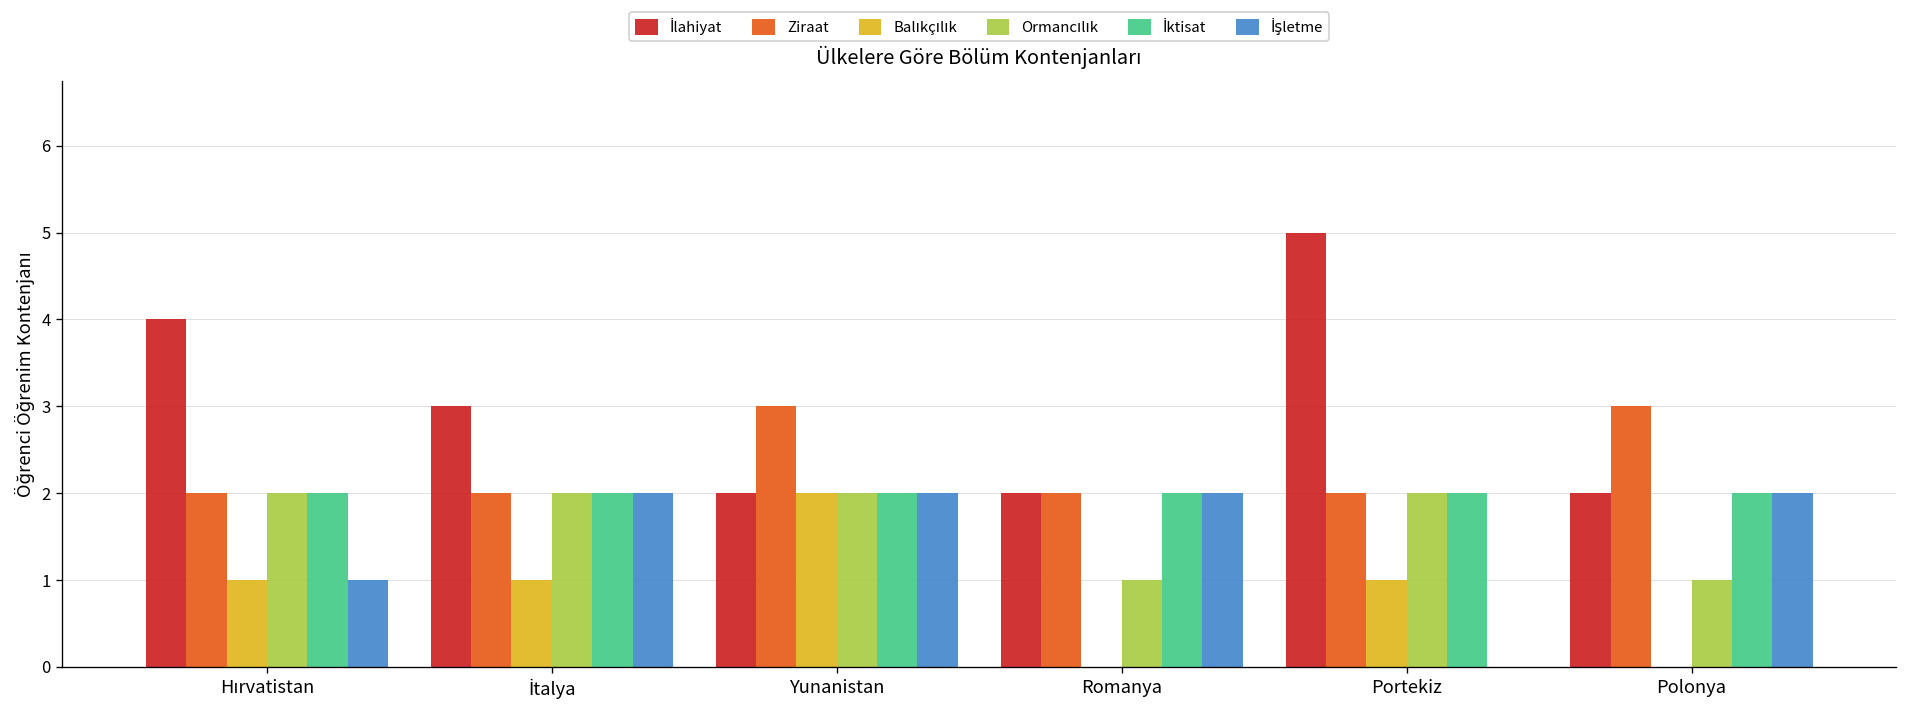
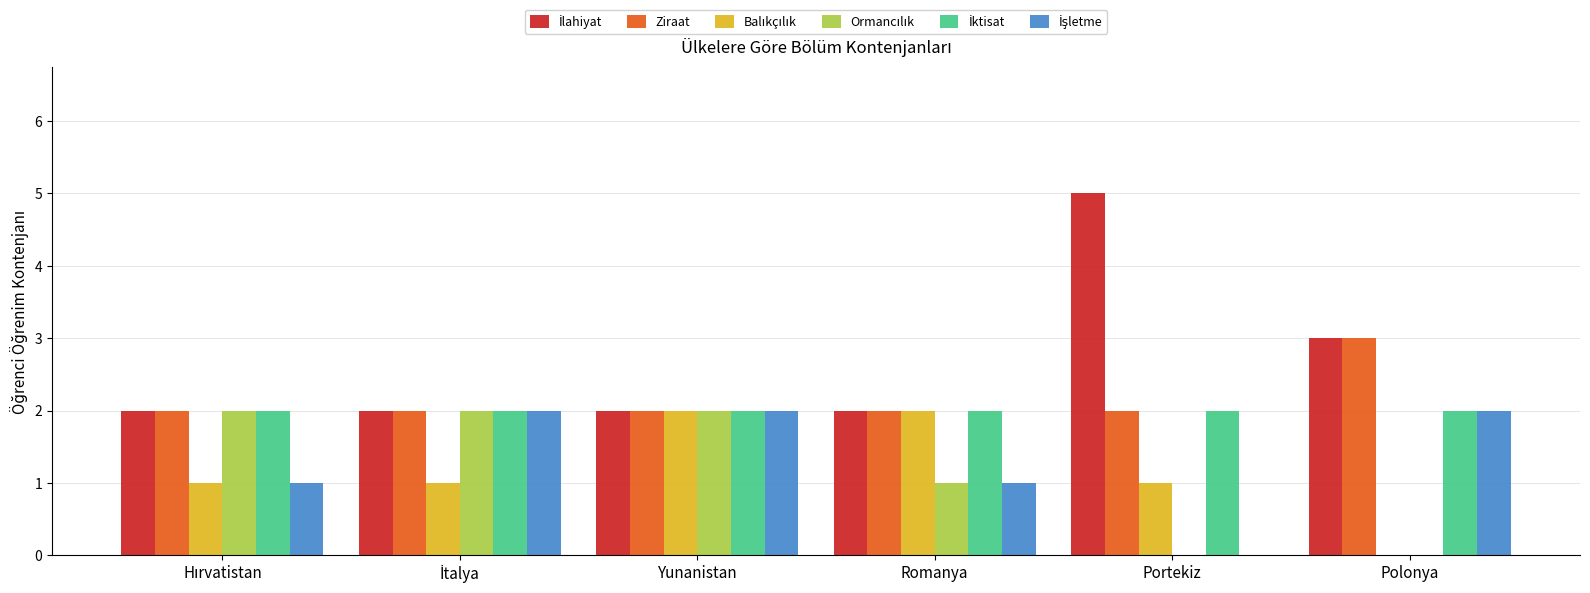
  {
    "İlahiyat": {
-     "Hırvatistan": 4,
-     "İtalya": 3,
+     "Hırvatistan": 2,
+     "İtalya": 2,
      "Yunanistan": 2,
      "Romanya": 2,
      "Portekiz": 5,
-     "Polonya": 2
+     "Polonya": 3
    },
    "Ziraat": {
      "Hırvatistan": 2,
      "İtalya": 2,
-     "Yunanistan": 3,
+     "Yunanistan": 2,
      "Romanya": 2,
      "Portekiz": 2,
      "Polonya": 3
    },
    "Balıkçılık": {
      "Hırvatistan": 1,
      "İtalya": 1,
      "Yunanistan": 2,
-     "Romanya": 0,
+     "Romanya": 2,
      "Portekiz": 1,
      "Polonya": 0
    },
    "Ormancılık": {
      "Hırvatistan": 2,
      "İtalya": 2,
      "Yunanistan": 2,
      "Romanya": 1,
-     "Portekiz": 2,
-     "Polonya": 1
+     "Portekiz": 0,
+     "Polonya": 0
    },
    "İktisat": {
      "Hırvatistan": 2,
      "İtalya": 2,
      "Yunanistan": 2,
      "Romanya": 2,
      "Portekiz": 2,
      "Polonya": 2
    },
    "İşletme": {
      "Hırvatistan": 1,
      "İtalya": 2,
      "Yunanistan": 2,
-     "Romanya": 2,
+     "Romanya": 1,
      "Portekiz": 0,
      "Polonya": 2
    }
  }
